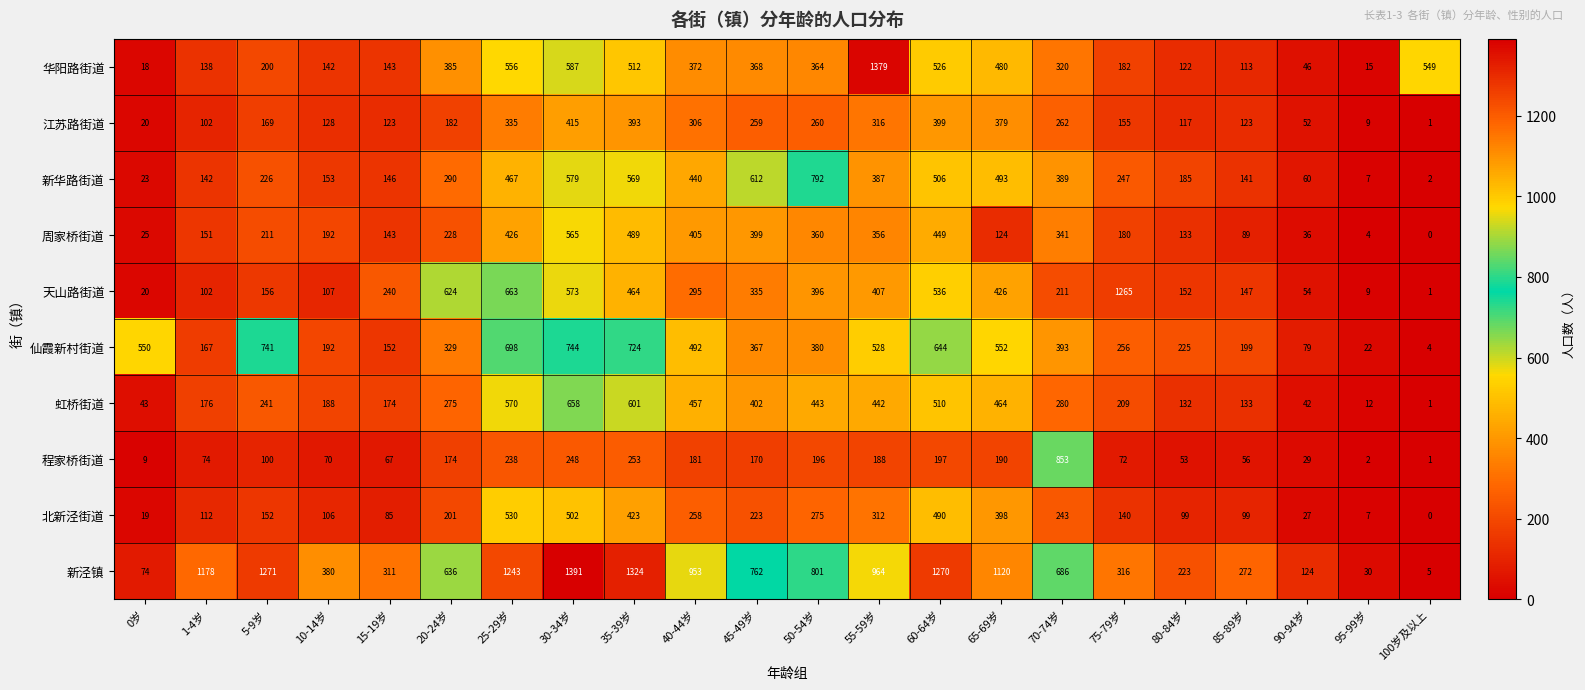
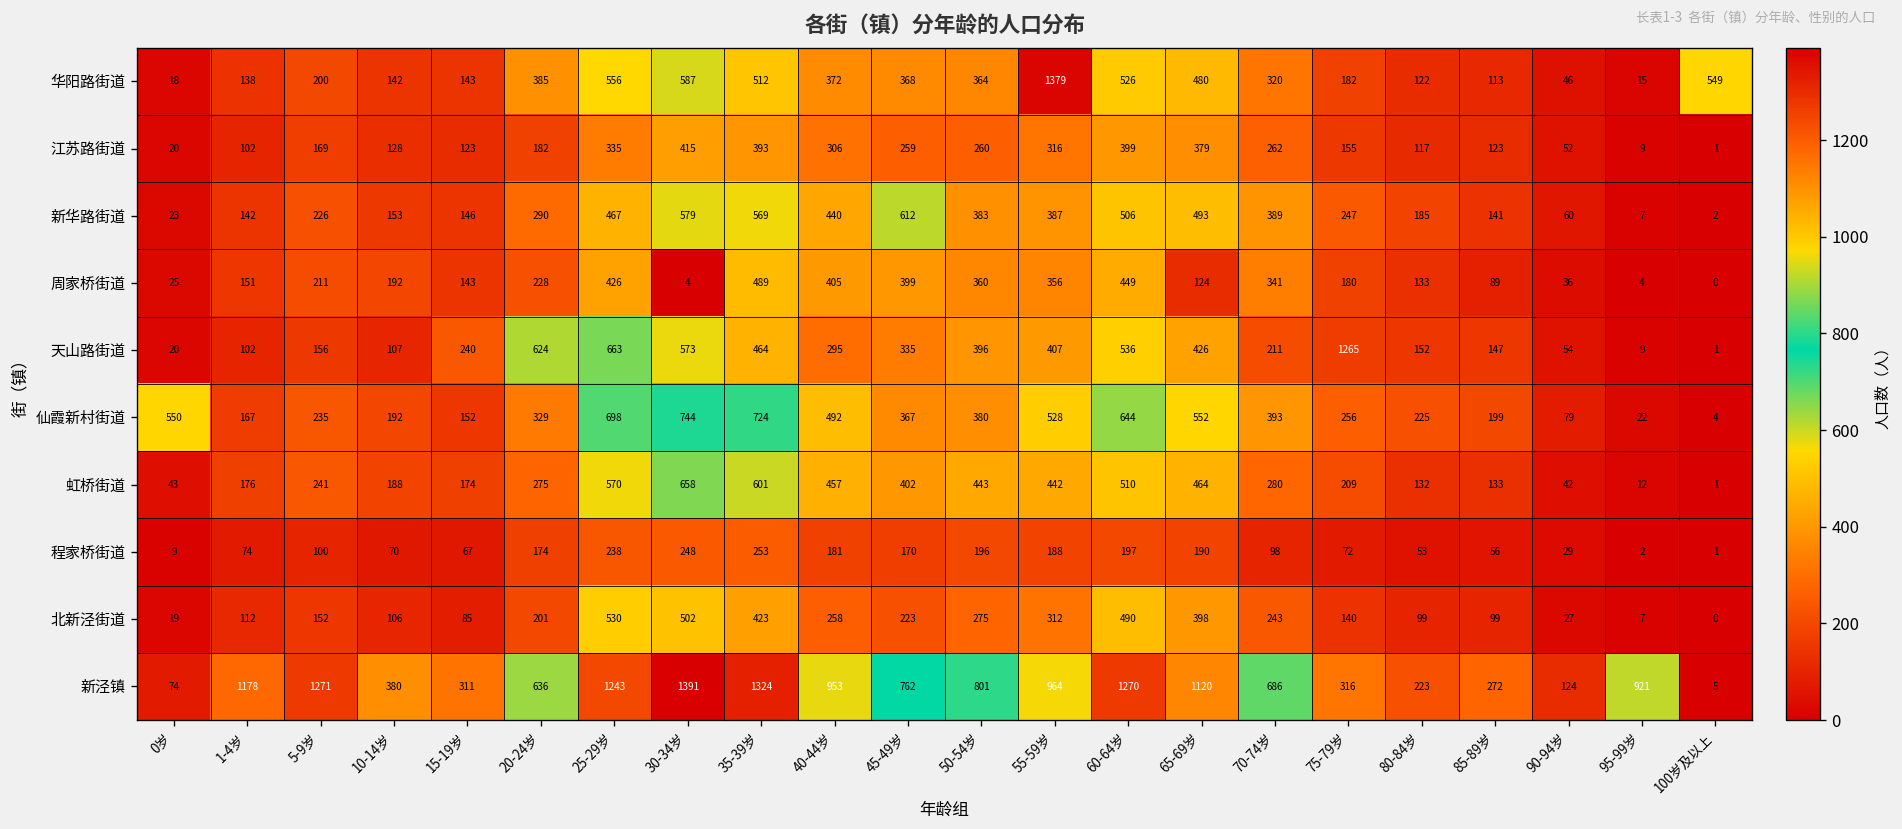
  {
    "新华路街道": {
      "0岁": 23,
      "1-4岁": 142,
      "5-9岁": 226,
      "10-14岁": 153,
      "15-19岁": 146,
      "20-24岁": 290,
      "25-29岁": 467,
      "30-34岁": 579,
      "35-39岁": 569,
      "40-44岁": 440,
      "45-49岁": 612,
-     "50-54岁": 792,
+     "50-54岁": 383,
      "55-59岁": 387,
      "60-64岁": 506,
      "65-69岁": 493,
      "70-74岁": 389,
      "75-79岁": 247,
      "80-84岁": 185,
      "85-89岁": 141,
      "90-94岁": 60,
      "95-99岁": 7,
      "100岁及以上": 2
    },
    "周家桥街道": {
      "0岁": 25,
      "1-4岁": 151,
      "5-9岁": 211,
      "10-14岁": 192,
      "15-19岁": 143,
      "20-24岁": 228,
      "25-29岁": 426,
-     "30-34岁": 565,
+     "30-34岁": 4,
      "35-39岁": 489,
      "40-44岁": 405,
      "45-49岁": 399,
      "50-54岁": 360,
      "55-59岁": 356,
      "60-64岁": 449,
      "65-69岁": 124,
      "70-74岁": 341,
      "75-79岁": 180,
      "80-84岁": 133,
      "85-89岁": 89,
      "90-94岁": 36,
      "95-99岁": 4,
      "100岁及以上": 0
    },
    "仙霞新村街道": {
      "0岁": 550,
      "1-4岁": 167,
-     "5-9岁": 741,
+     "5-9岁": 235,
      "10-14岁": 192,
      "15-19岁": 152,
      "20-24岁": 329,
      "25-29岁": 698,
      "30-34岁": 744,
      "35-39岁": 724,
      "40-44岁": 492,
      "45-49岁": 367,
      "50-54岁": 380,
      "55-59岁": 528,
      "60-64岁": 644,
      "65-69岁": 552,
      "70-74岁": 393,
      "75-79岁": 256,
      "80-84岁": 225,
      "85-89岁": 199,
      "90-94岁": 79,
      "95-99岁": 22,
      "100岁及以上": 4
    },
    "程家桥街道": {
      "0岁": 9,
      "1-4岁": 74,
      "5-9岁": 100,
      "10-14岁": 70,
      "15-19岁": 67,
      "20-24岁": 174,
      "25-29岁": 238,
      "30-34岁": 248,
      "35-39岁": 253,
      "40-44岁": 181,
      "45-49岁": 170,
      "50-54岁": 196,
      "55-59岁": 188,
      "60-64岁": 197,
      "65-69岁": 190,
-     "70-74岁": 853,
+     "70-74岁": 98,
      "75-79岁": 72,
      "80-84岁": 53,
      "85-89岁": 56,
      "90-94岁": 29,
      "95-99岁": 2,
      "100岁及以上": 1
    },
    "新泾镇": {
      "0岁": 74,
      "1-4岁": 1178,
      "5-9岁": 1271,
      "10-14岁": 380,
      "15-19岁": 311,
      "20-24岁": 636,
      "25-29岁": 1243,
      "30-34岁": 1391,
      "35-39岁": 1324,
      "40-44岁": 953,
      "45-49岁": 762,
      "50-54岁": 801,
      "55-59岁": 964,
      "60-64岁": 1270,
      "65-69岁": 1120,
      "70-74岁": 686,
      "75-79岁": 316,
      "80-84岁": 223,
      "85-89岁": 272,
      "90-94岁": 124,
-     "95-99岁": 30,
+     "95-99岁": 921,
      "100岁及以上": 5
    }
  }
